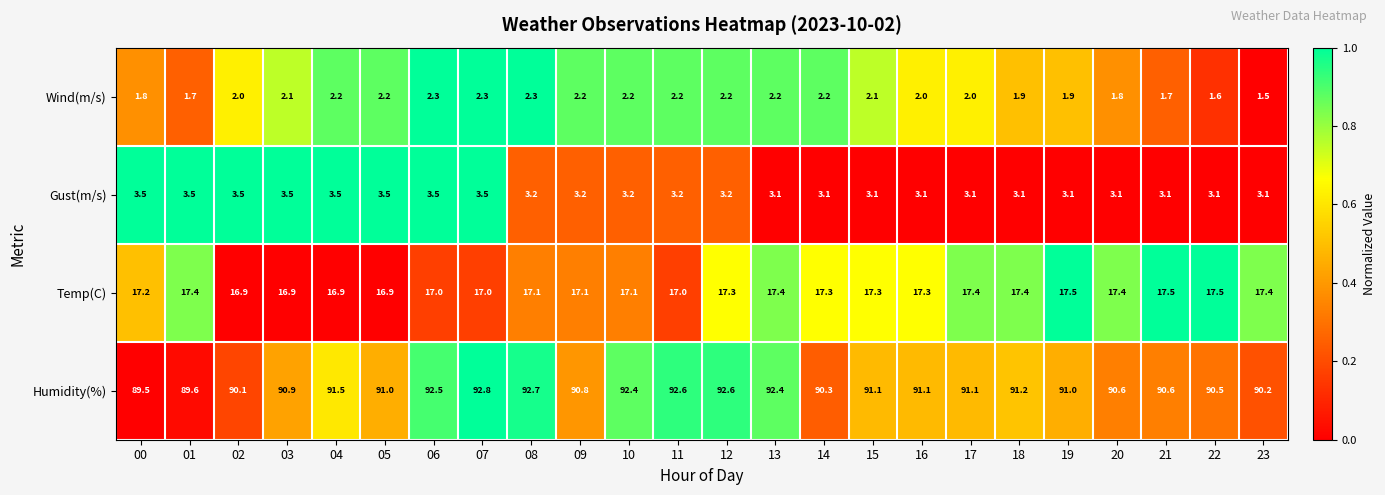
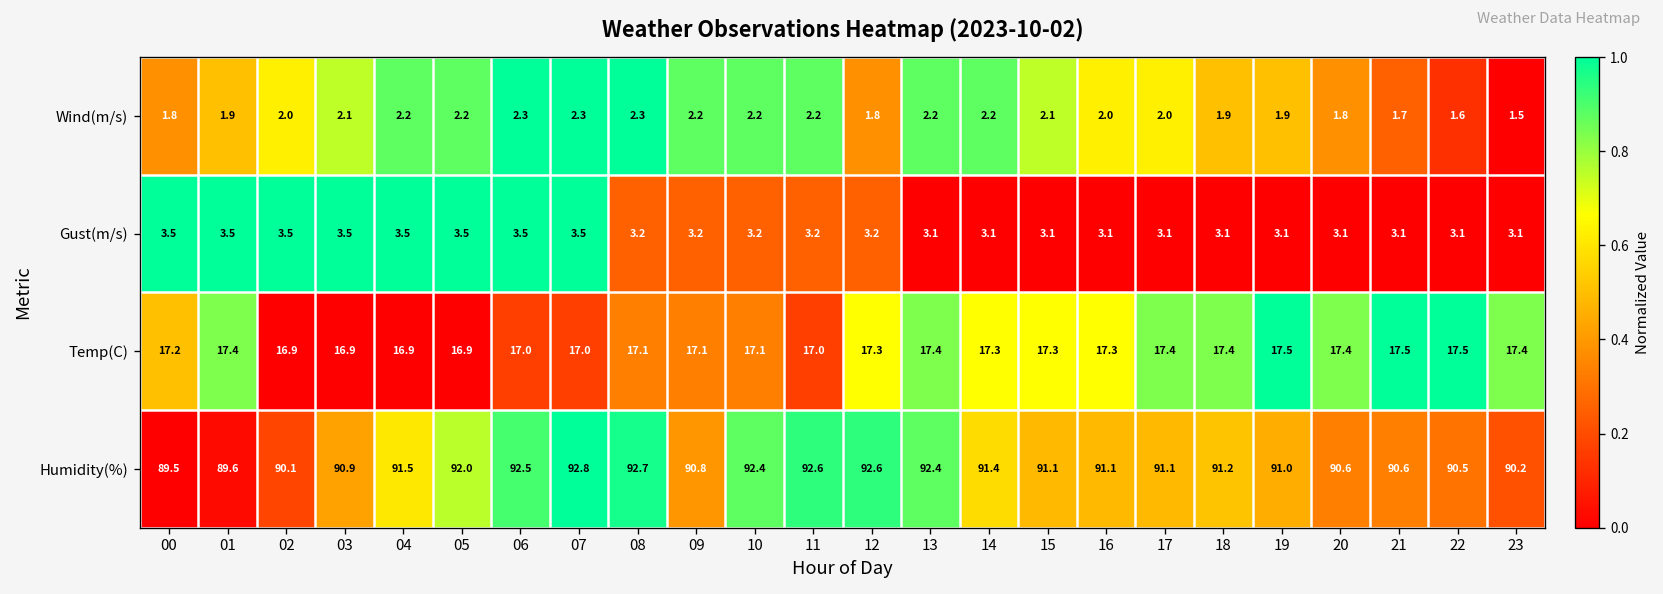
  {
    "Wind(m/s)": {
      "00": 1.8,
-     "01": 1.7,
+     "01": 1.9,
      "02": 2.0,
      "03": 2.1,
      "04": 2.2,
      "05": 2.2,
      "06": 2.3,
      "07": 2.3,
      "08": 2.3,
      "09": 2.2,
      "10": 2.2,
      "11": 2.2,
-     "12": 2.2,
+     "12": 1.8,
      "13": 2.2,
      "14": 2.2,
      "15": 2.1,
      "16": 2.0,
      "17": 2.0,
      "18": 1.9,
      "19": 1.9,
      "20": 1.8,
      "21": 1.7,
      "22": 1.6,
      "23": 1.5
    },
    "Gust(m/s)": {
      "00": 3.5,
      "01": 3.5,
      "02": 3.5,
      "03": 3.5,
      "04": 3.5,
      "05": 3.5,
      "06": 3.5,
      "07": 3.5,
      "08": 3.2,
      "09": 3.2,
      "10": 3.2,
      "11": 3.2,
      "12": 3.2,
      "13": 3.1,
      "14": 3.1,
      "15": 3.1,
      "16": 3.1,
      "17": 3.1,
      "18": 3.1,
      "19": 3.1,
      "20": 3.1,
      "21": 3.1,
      "22": 3.1,
      "23": 3.1
    },
    "Temp(C)": {
      "00": 17.2,
      "01": 17.4,
      "02": 16.9,
      "03": 16.9,
      "04": 16.9,
      "05": 16.9,
      "06": 17.0,
      "07": 17.0,
      "08": 17.1,
      "09": 17.1,
      "10": 17.1,
      "11": 17.0,
      "12": 17.3,
      "13": 17.4,
      "14": 17.3,
      "15": 17.3,
      "16": 17.3,
      "17": 17.4,
      "18": 17.4,
      "19": 17.5,
      "20": 17.4,
      "21": 17.5,
      "22": 17.5,
      "23": 17.4
    },
    "Humidity(%)": {
      "00": 89.5,
      "01": 89.6,
      "02": 90.1,
      "03": 90.9,
      "04": 91.5,
-     "05": 91.0,
+     "05": 92.0,
      "06": 92.5,
      "07": 92.8,
      "08": 92.7,
      "09": 90.8,
      "10": 92.4,
      "11": 92.6,
      "12": 92.6,
      "13": 92.4,
-     "14": 90.3,
+     "14": 91.4,
      "15": 91.1,
      "16": 91.1,
      "17": 91.1,
      "18": 91.2,
      "19": 91.0,
      "20": 90.6,
      "21": 90.6,
      "22": 90.5,
      "23": 90.2
    }
  }
